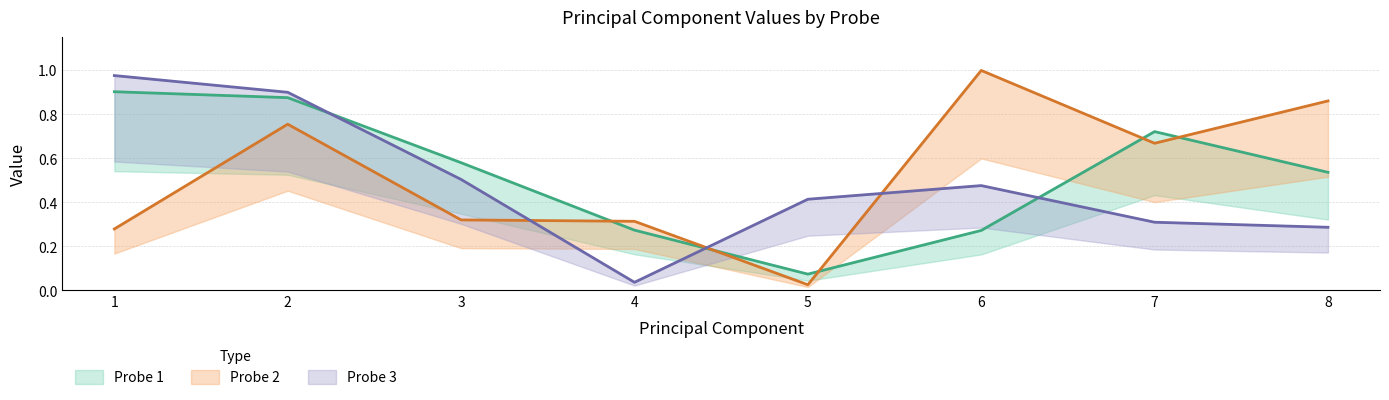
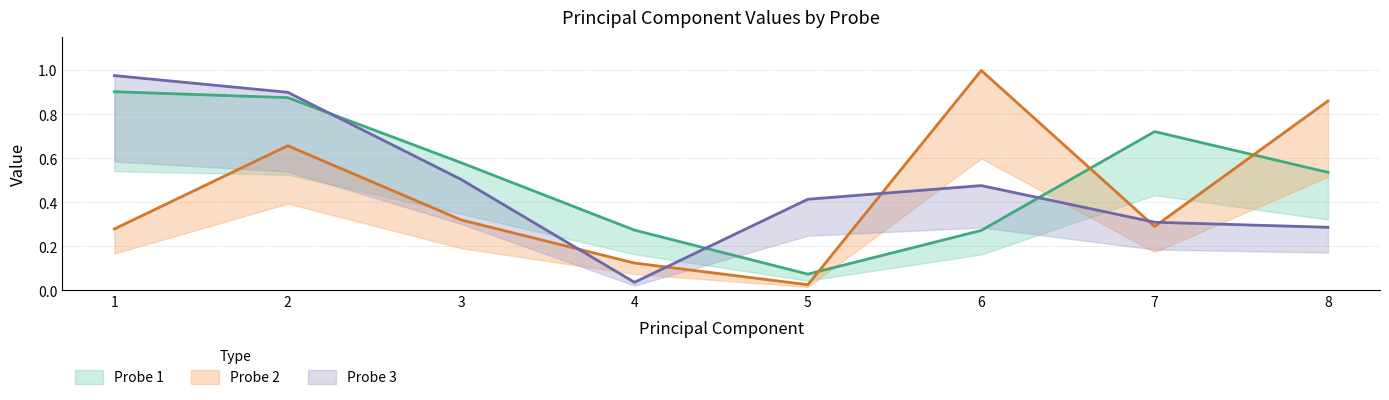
  {
    "Probe 2": {
      "1": 0.28,
-     "2": 0.75,
+     "2": 0.66,
      "3": 0.32,
-     "4": 0.31,
+     "4": 0.12,
      "5": 0.03,
      "6": 1.00,
-     "7": 0.67,
+     "7": 0.29,
      "8": 0.86
    }
  }
